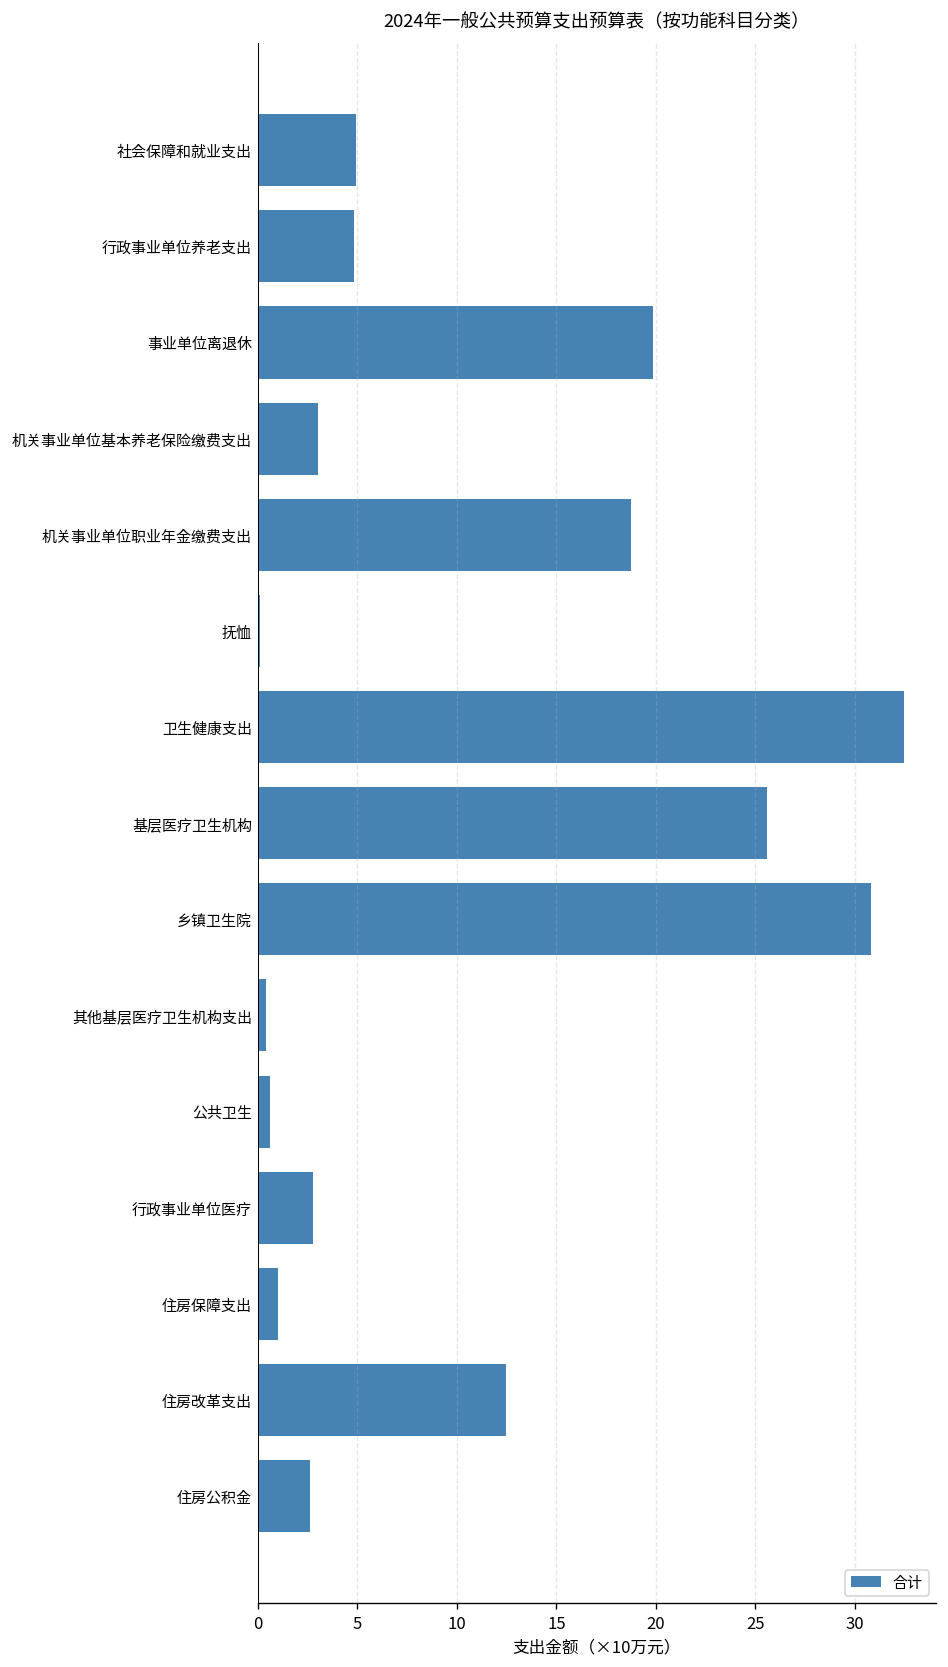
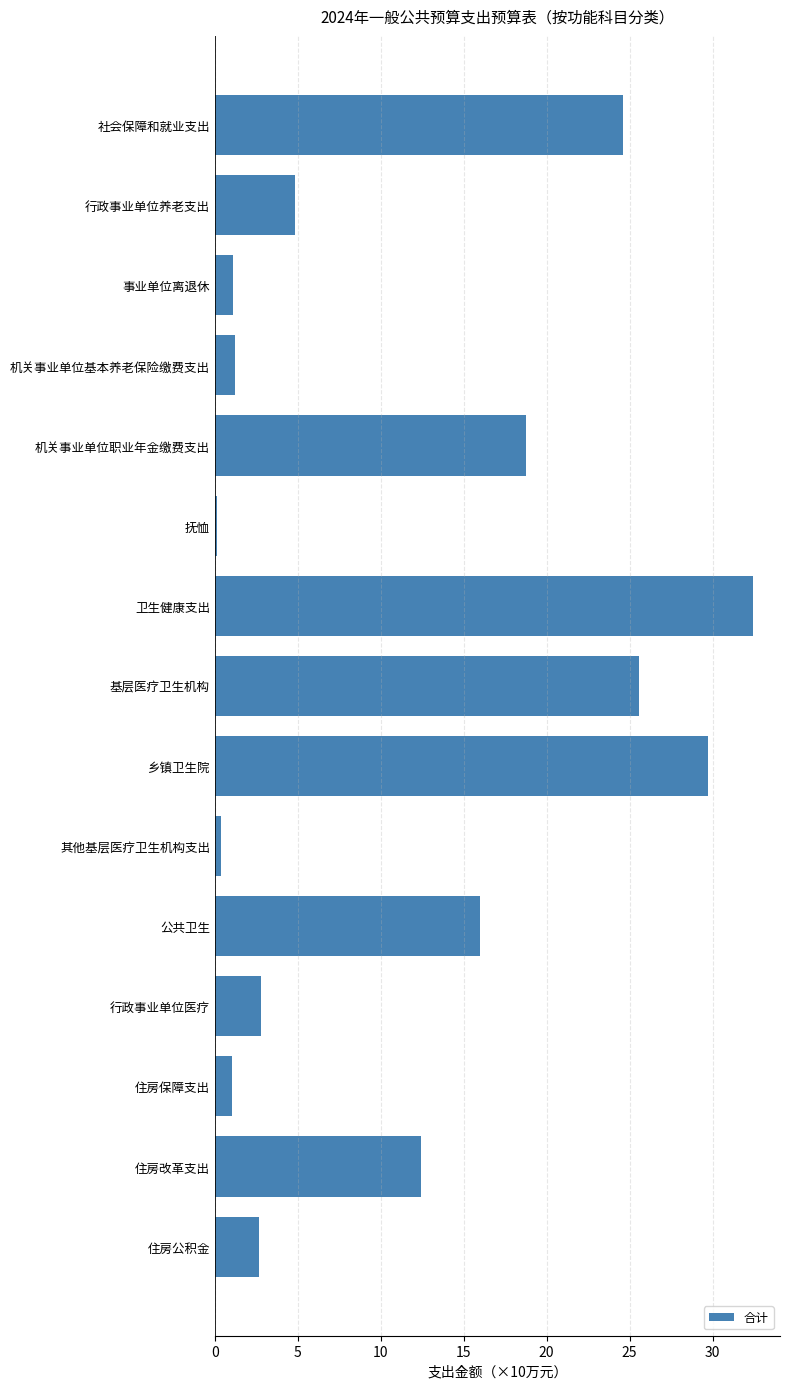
  {
-   "社会保障和就业支出": 4.9,
+   "社会保障和就业支出": 24.6,
    "行政事业单位养老支出": 4.8,
-   "事业单位离退休": 19.9,
-   "机关事业单位基本养老保险缴费支出": 3.0,
+   "事业单位离退休": 1.1,
+   "机关事业单位基本养老保险缴费支出": 1.2,
    "机关事业单位职业年金缴费支出": 18.7,
    "卫生健康支出": 32.4,
    "基层医疗卫生机构": 25.6,
-   "乡镇卫生院": 30.8,
+   "乡镇卫生院": 29.8,
    "其他基层医疗卫生机构支出": 0.4,
-   "公共卫生": 0.6,
+   "公共卫生": 16.0,
    "行政事业单位医疗": 2.8,
    "住房保障支出": 1.0,
    "住房改革支出": 12.4,
    "住房公积金": 2.6
  }
